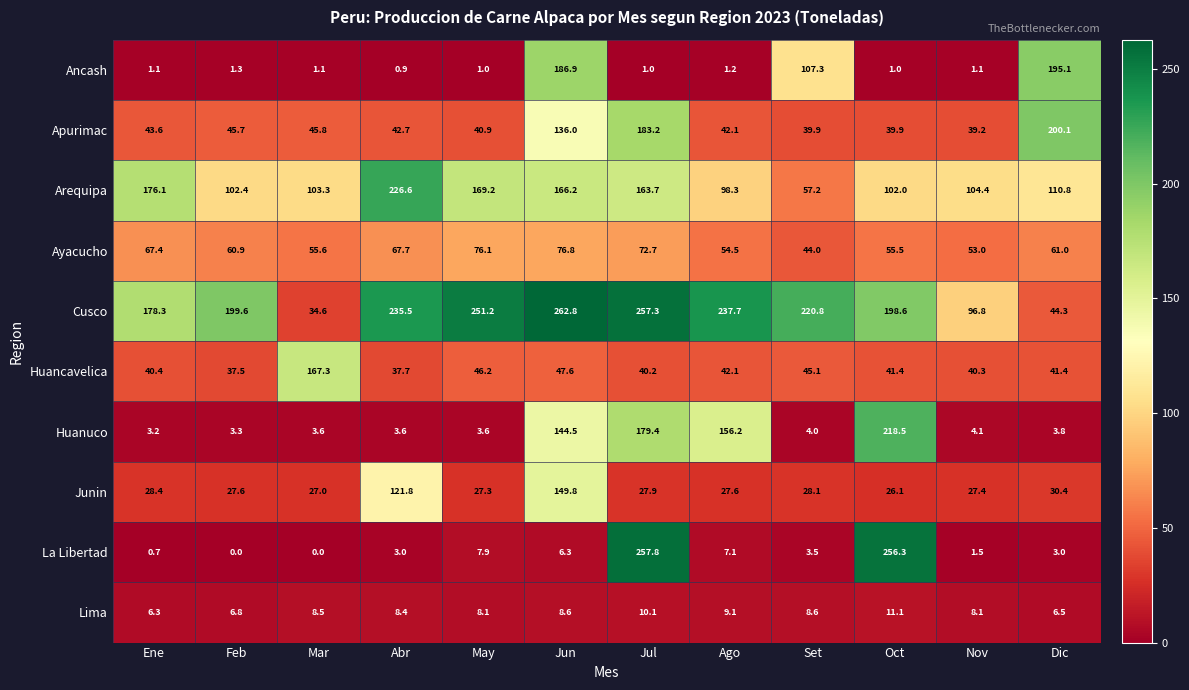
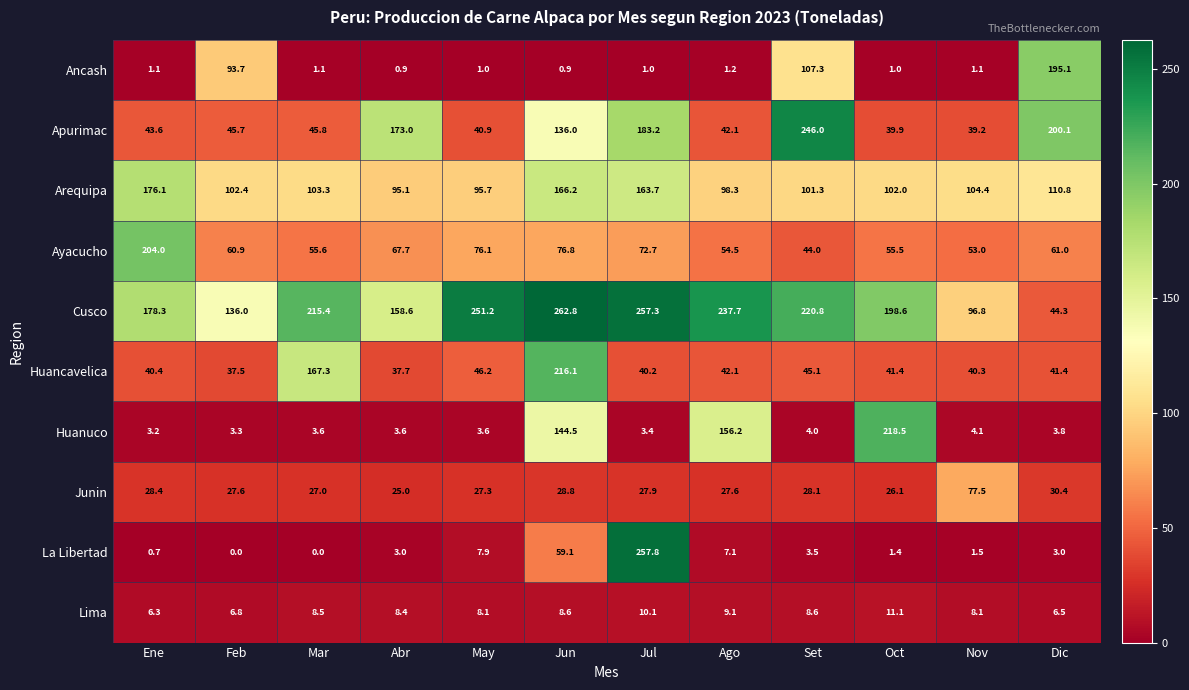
  {
    "Ancash": {
      "Ene": 1.1,
-     "Feb": 1.3,
+     "Feb": 93.7,
      "Mar": 1.1,
      "Abr": 0.9,
      "May": 1.0,
-     "Jun": 186.9,
+     "Jun": 0.9,
      "Jul": 1.0,
      "Ago": 1.2,
      "Set": 107.3,
      "Oct": 1.0,
      "Nov": 1.1,
      "Dic": 195.1
    },
    "Apurimac": {
      "Ene": 43.6,
      "Feb": 45.7,
      "Mar": 45.8,
-     "Abr": 42.7,
+     "Abr": 173.0,
      "May": 40.9,
      "Jun": 136.0,
      "Jul": 183.2,
      "Ago": 42.1,
-     "Set": 39.9,
+     "Set": 246.0,
      "Oct": 39.9,
      "Nov": 39.2,
      "Dic": 200.1
    },
    "Arequipa": {
      "Ene": 176.1,
      "Feb": 102.4,
      "Mar": 103.3,
-     "Abr": 226.6,
-     "May": 169.2,
+     "Abr": 95.1,
+     "May": 95.7,
      "Jun": 166.2,
      "Jul": 163.7,
      "Ago": 98.3,
-     "Set": 57.2,
+     "Set": 101.3,
      "Oct": 102.0,
      "Nov": 104.4,
      "Dic": 110.8
    },
    "Ayacucho": {
-     "Ene": 67.4,
+     "Ene": 204.0,
      "Feb": 60.9,
      "Mar": 55.6,
      "Abr": 67.7,
      "May": 76.1,
      "Jun": 76.8,
      "Jul": 72.7,
      "Ago": 54.5,
      "Set": 44.0,
      "Oct": 55.5,
      "Nov": 53.0,
      "Dic": 61.0
    },
    "Cusco": {
      "Ene": 178.3,
-     "Feb": 199.6,
-     "Mar": 34.6,
-     "Abr": 235.5,
+     "Feb": 136.0,
+     "Mar": 215.4,
+     "Abr": 158.6,
      "May": 251.2,
      "Jun": 262.8,
      "Jul": 257.3,
      "Ago": 237.7,
      "Set": 220.8,
      "Oct": 198.6,
      "Nov": 96.8,
      "Dic": 44.3
    },
    "Huancavelica": {
      "Ene": 40.4,
      "Feb": 37.5,
      "Mar": 167.3,
      "Abr": 37.7,
      "May": 46.2,
-     "Jun": 47.6,
+     "Jun": 216.1,
      "Jul": 40.2,
      "Ago": 42.1,
      "Set": 45.1,
      "Oct": 41.4,
      "Nov": 40.3,
      "Dic": 41.4
    },
    "Huanuco": {
      "Ene": 3.2,
      "Feb": 3.3,
      "Mar": 3.6,
      "Abr": 3.6,
      "May": 3.6,
      "Jun": 144.5,
-     "Jul": 179.4,
+     "Jul": 3.4,
      "Ago": 156.2,
      "Set": 4.0,
      "Oct": 218.5,
      "Nov": 4.1,
      "Dic": 3.8
    },
    "Junin": {
      "Ene": 28.4,
      "Feb": 27.6,
      "Mar": 27.0,
-     "Abr": 121.8,
+     "Abr": 25.0,
      "May": 27.3,
-     "Jun": 149.8,
+     "Jun": 28.8,
      "Jul": 27.9,
      "Ago": 27.6,
      "Set": 28.1,
      "Oct": 26.1,
-     "Nov": 27.4,
+     "Nov": 77.5,
      "Dic": 30.4
    },
    "La Libertad": {
      "Ene": 0.7,
      "Feb": 0.0,
      "Mar": 0.0,
      "Abr": 3.0,
      "May": 7.9,
-     "Jun": 6.3,
+     "Jun": 59.1,
      "Jul": 257.8,
      "Ago": 7.1,
      "Set": 3.5,
-     "Oct": 256.3,
+     "Oct": 1.4,
      "Nov": 1.5,
      "Dic": 3.0
    },
    "Lima": {
      "Ene": 6.3,
      "Feb": 6.8,
      "Mar": 8.5,
      "Abr": 8.4,
      "May": 8.1,
      "Jun": 8.6,
      "Jul": 10.1,
      "Ago": 9.1,
      "Set": 8.6,
      "Oct": 11.1,
      "Nov": 8.1,
      "Dic": 6.5
    }
  }
